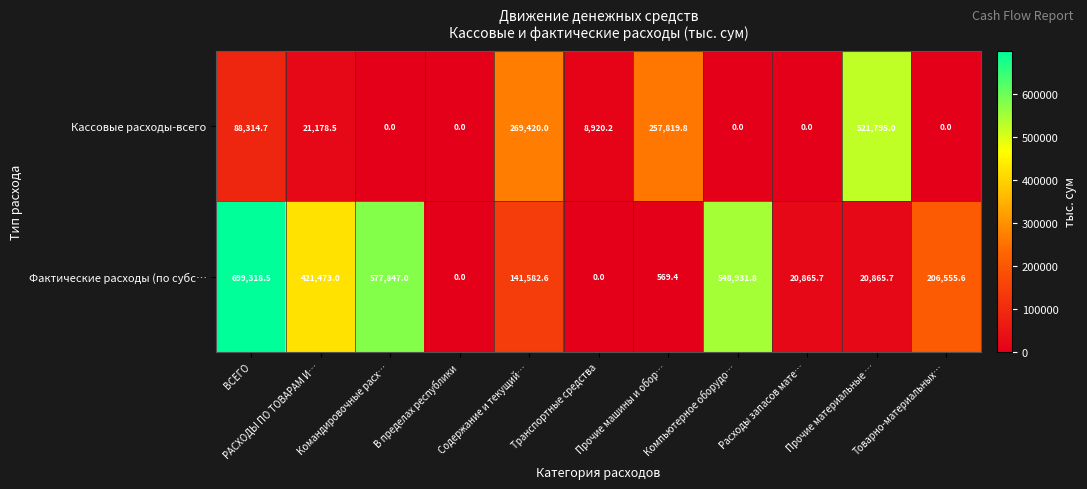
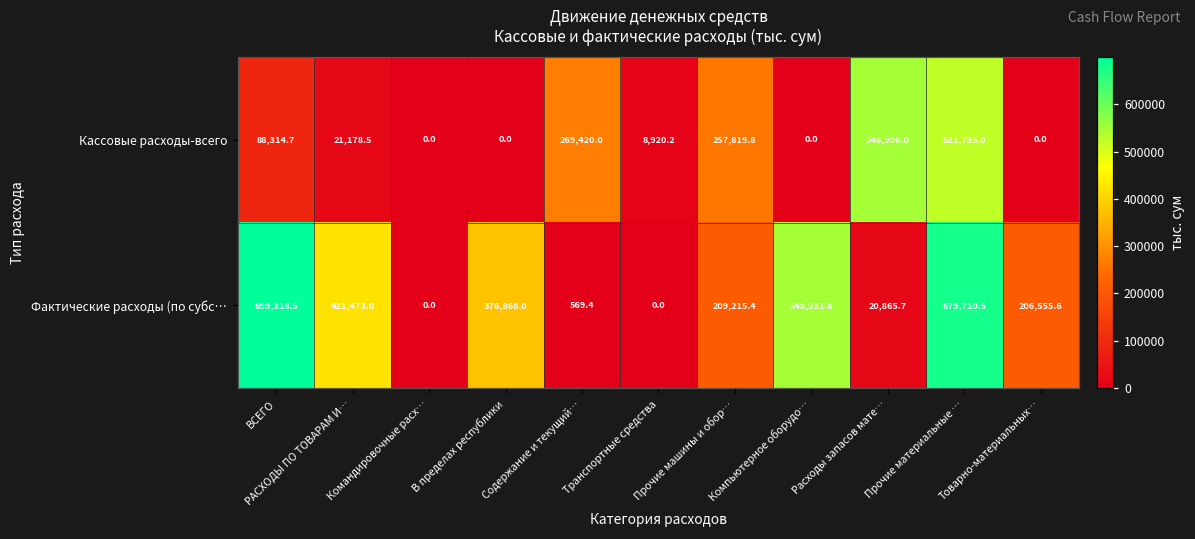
  {
    "Кассовые расходы-всего": {
      "ВСЕГО": "88,314.7",
      "РАСХОДЫ ПО ТОВАРАМ И…": "21,178.5",
      "Командировочные расх…": "0.0",
      "В пределах республики": "0.0",
      "Содержание и текущий…": "269,420.0",
      "Транспортные средства": "8,920.2",
      "Прочие машины и обор…": "257,819.8",
      "Компьютерное оборудо…": "0.0",
-     "Расходы запасов мате…": "0.0",
+     "Расходы запасов мате…": "546,996.0",
      "Прочие материальные …": "521,795.0",
      "Товарно-материальных…": "0.0"
    },
    "Фактические расходы (по субс…": {
      "ВСЕГО": "699,318.5",
      "РАСХОДЫ ПО ТОВАРАМ И…": "421,473.0",
-     "Командировочные расх…": "577,847.0",
-     "В пределах республики": "0.0",
-     "Содержание и текущий…": "141,582.6",
+     "Командировочные расх…": "0.0",
+     "В пределах республики": "376,868.0",
+     "Содержание и текущий…": "569.4",
      "Транспортные средства": "0.0",
-     "Прочие машины и обор…": "569.4",
+     "Прочие машины и обор…": "209,215.4",
      "Компьютерное оборудо…": "548,931.8",
      "Расходы запасов мате…": "20,865.7",
-     "Прочие материальные …": "20,865.7",
+     "Прочие материальные …": "679,710.5",
      "Товарно-материальных…": "206,555.6"
    }
  }
